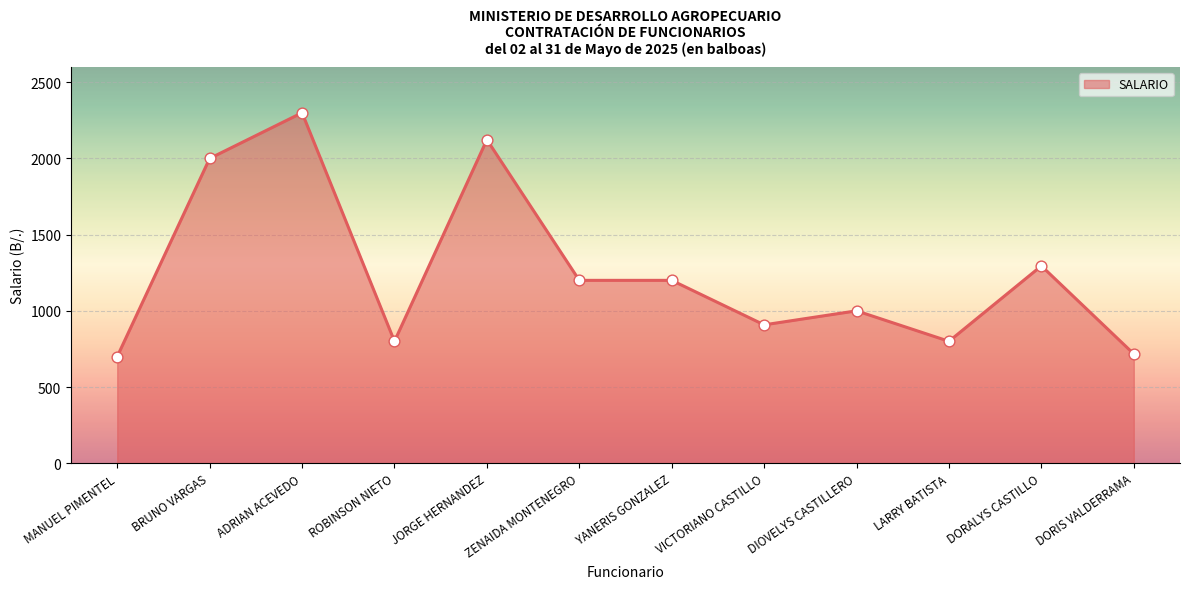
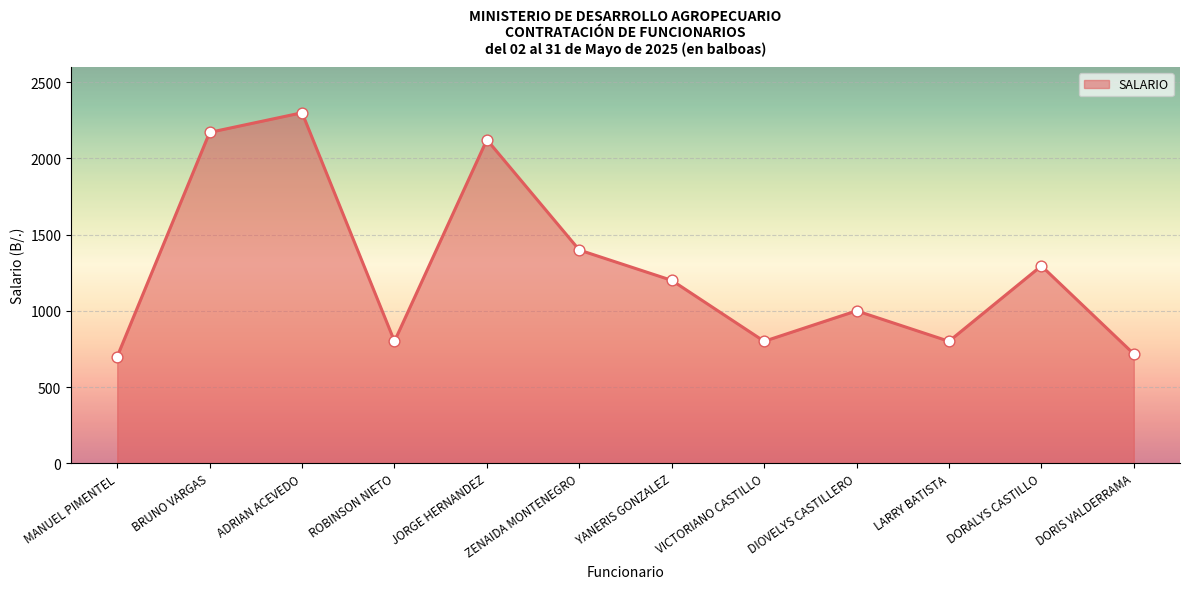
  {
    "MANUEL PIMENTEL": 700,
-   "BRUNO VARGAS": 2000,
+   "BRUNO VARGAS": 2170,
    "ADRIAN ACEVEDO": 2300,
    "ROBINSON NIETO": 800,
    "JORGE HERNANDEZ": 2120,
-   "ZENAIDA MONTENEGRO": 1200,
+   "ZENAIDA MONTENEGRO": 1400,
    "YANERIS GONZALEZ": 1200,
-   "VICTORIANO CASTILLO": 910,
+   "VICTORIANO CASTILLO": 800,
    "DIOVELYS CASTILLERO": 1000,
    "LARRY BATISTA": 800,
    "DORALYS CASTILLO": 1300,
    "DORIS VALDERRAMA": 720
  }
